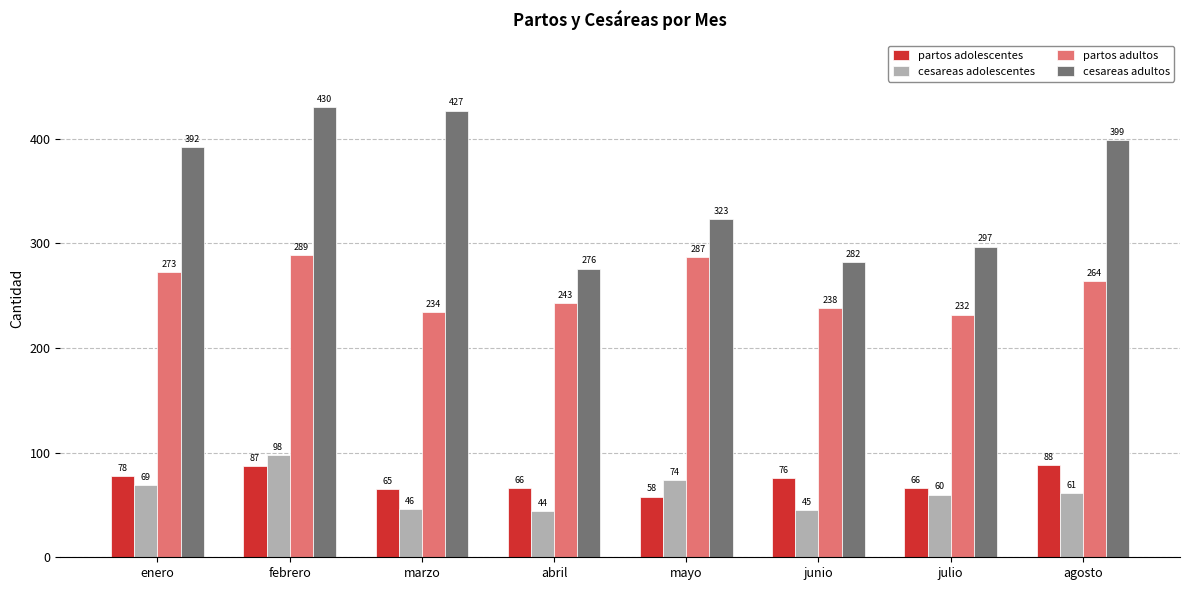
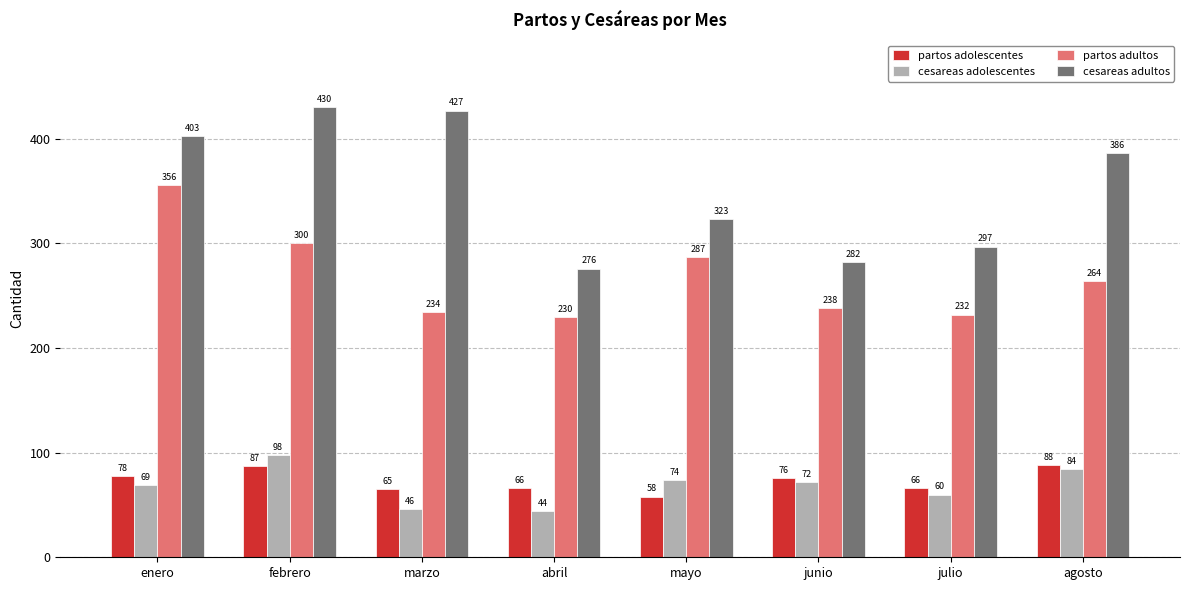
  {
    "partos adolescentes": {
      "enero": 78,
      "febrero": 87,
      "marzo": 65,
      "abril": 66,
      "mayo": 58,
      "junio": 76,
      "julio": 66,
      "agosto": 88
    },
    "cesareas adolescentes": {
      "enero": 69,
      "febrero": 98,
      "marzo": 46,
      "abril": 44,
      "mayo": 74,
-     "junio": 45,
+     "junio": 72,
      "julio": 60,
-     "agosto": 61
+     "agosto": 84
    },
    "partos adultos": {
-     "enero": 273,
-     "febrero": 289,
+     "enero": 356,
+     "febrero": 300,
      "marzo": 234,
-     "abril": 243,
+     "abril": 230,
      "mayo": 287,
      "junio": 238,
      "julio": 232,
      "agosto": 264
    },
    "cesareas adultos": {
-     "enero": 392,
+     "enero": 403,
      "febrero": 430,
      "marzo": 427,
      "abril": 276,
      "mayo": 323,
      "junio": 282,
      "julio": 297,
-     "agosto": 399
+     "agosto": 386
    }
  }
